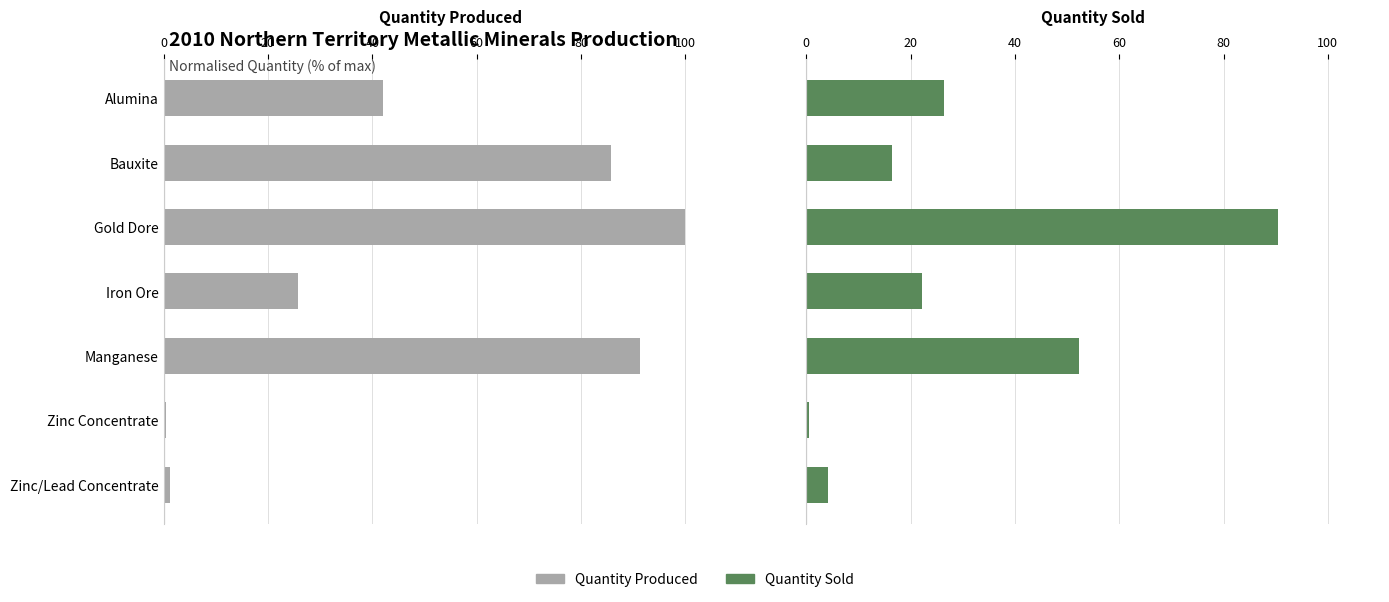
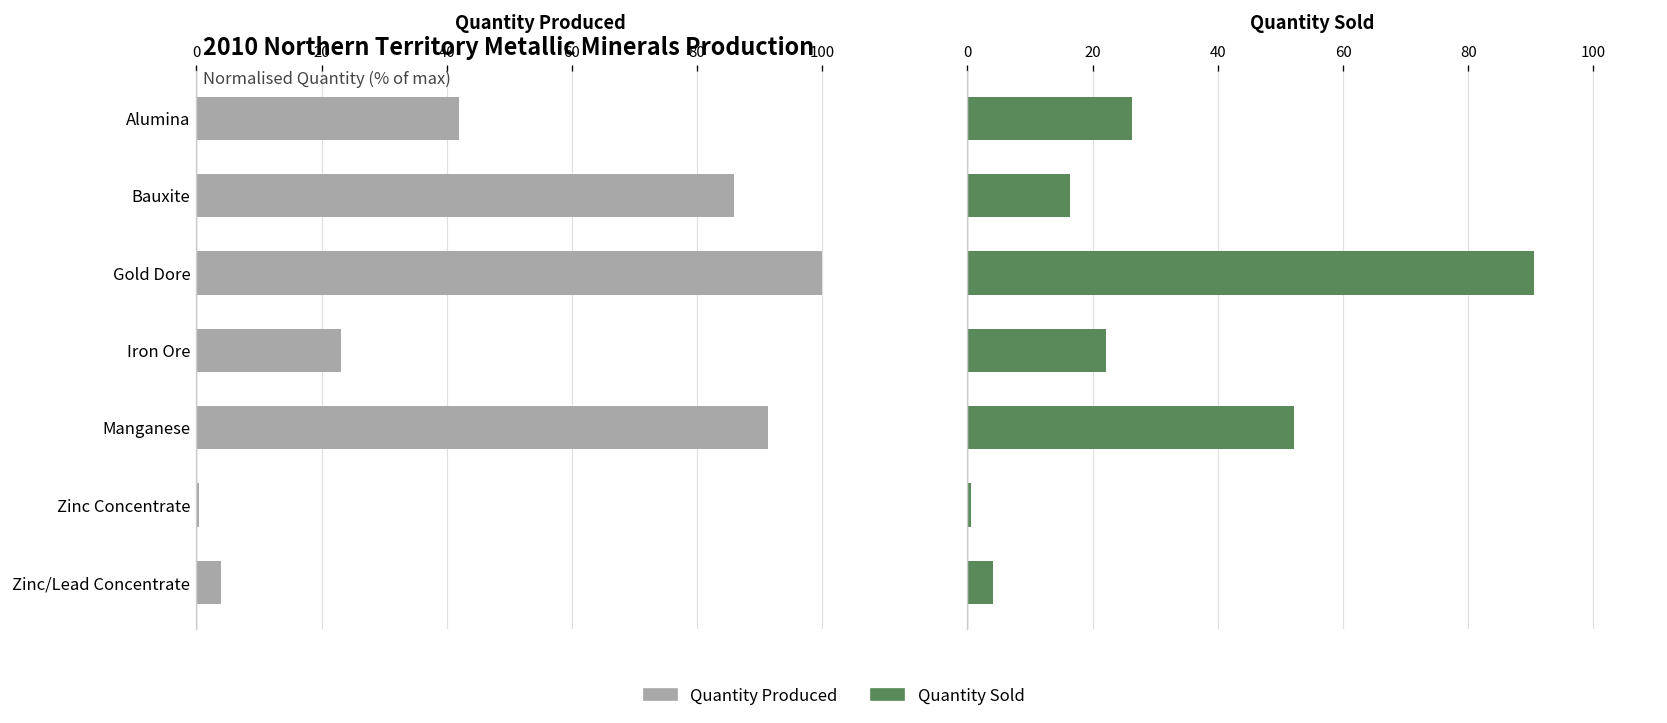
  {
    "Quantity Produced": {
      "Alumina": 42,
      "Bauxite": 86,
      "Gold Dore": 100,
-     "Iron Ore": 26,
+     "Iron Ore": 23,
      "Manganese": 91,
-     "Zinc/Lead Concentrate": 1
+     "Zinc/Lead Concentrate": 4
    }
  }
